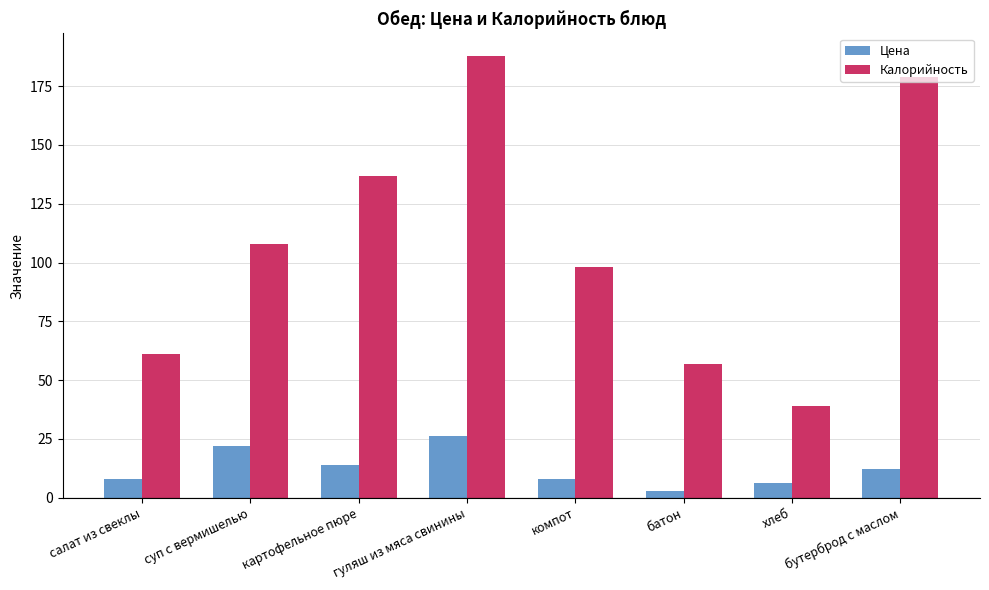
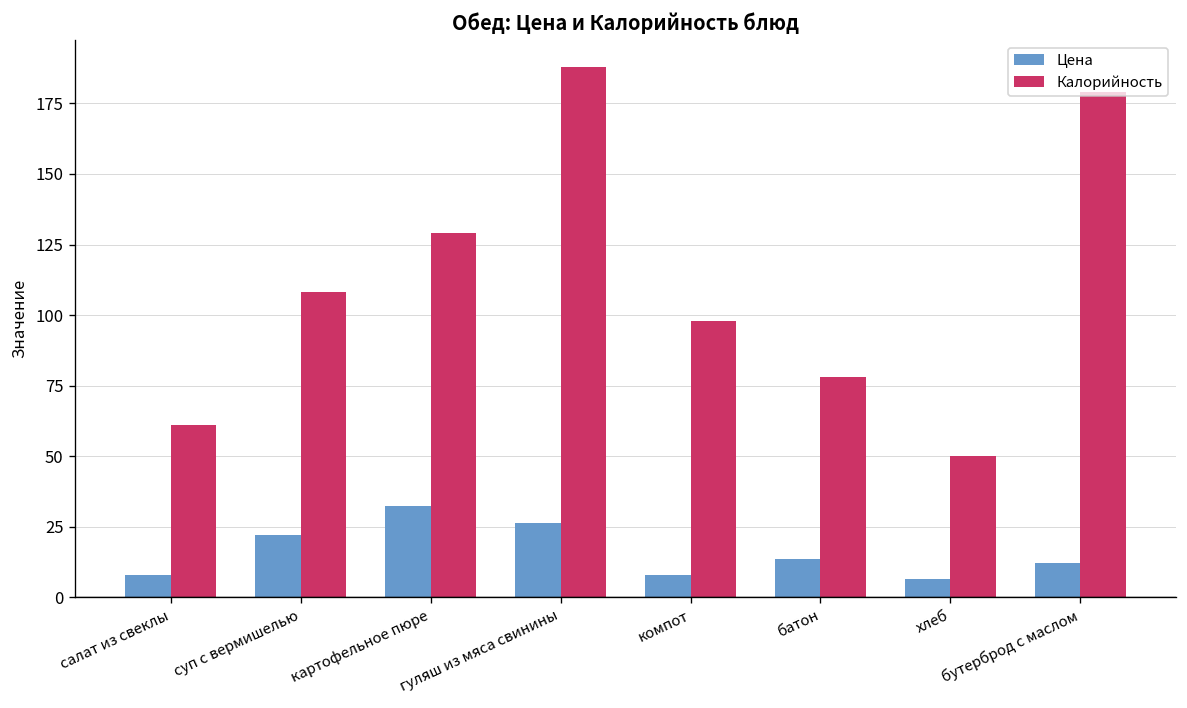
  {
    "Цена": {
      "салат из свеклы": 8,
      "суп с вермишелью": 22,
-     "картофельное пюре": 14,
+     "картофельное пюре": 33,
      "гуляш из мяса свинины": 26,
      "компот": 8,
-     "батон": 3,
+     "батон": 14,
      "хлеб": 6,
      "бутерброд с маслом": 12
    },
    "Калорийность": {
      "салат из свеклы": 61,
      "суп с вермишелью": 108,
-     "картофельное пюре": 137,
+     "картофельное пюре": 129,
      "гуляш из мяса свинины": 188,
      "компот": 98,
-     "батон": 57,
-     "хлеб": 39
+     "батон": 78,
+     "хлеб": 50
    }
  }
